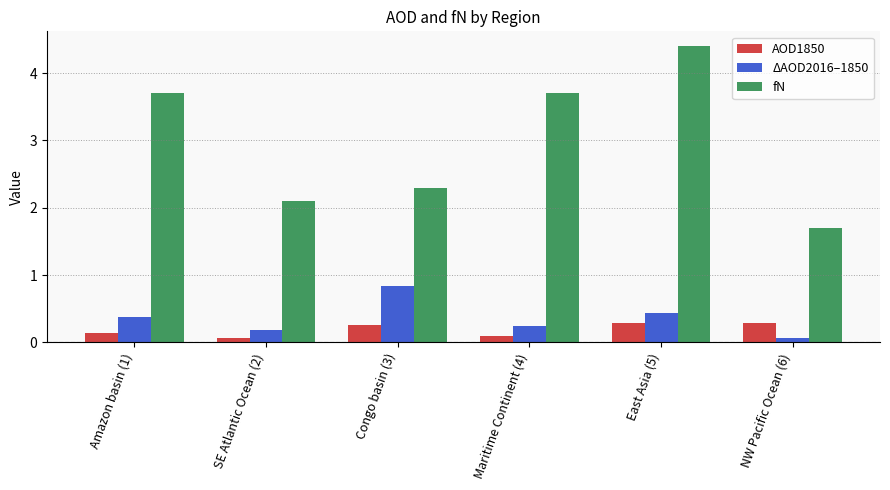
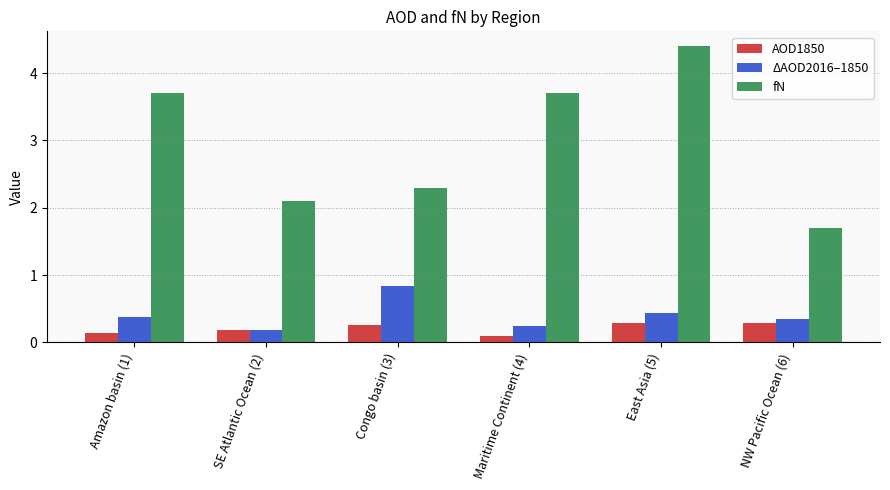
  {
    "AOD1850": {
      "Amazon basin (1)": 0.1,
-     "SE Atlantic Ocean (2)": 0.1,
+     "SE Atlantic Ocean (2)": 0.2,
      "Congo basin (3)": 0.3,
      "Maritime Continent (4)": 0.1,
      "East Asia (5)": 0.3,
      "NW Pacific Ocean (6)": 0.3
    },
    "ΔAOD2016–1850": {
      "Amazon basin (1)": 0.4,
      "SE Atlantic Ocean (2)": 0.2,
      "Congo basin (3)": 0.8,
      "Maritime Continent (4)": 0.3,
      "East Asia (5)": 0.4,
-     "NW Pacific Ocean (6)": 0.1
+     "NW Pacific Ocean (6)": 0.4
    },
    "fN": {
      "Amazon basin (1)": 3.7,
      "SE Atlantic Ocean (2)": 2.1,
      "Congo basin (3)": 2.3,
      "Maritime Continent (4)": 3.7,
      "East Asia (5)": 4.4,
      "NW Pacific Ocean (6)": 1.7
    }
  }
